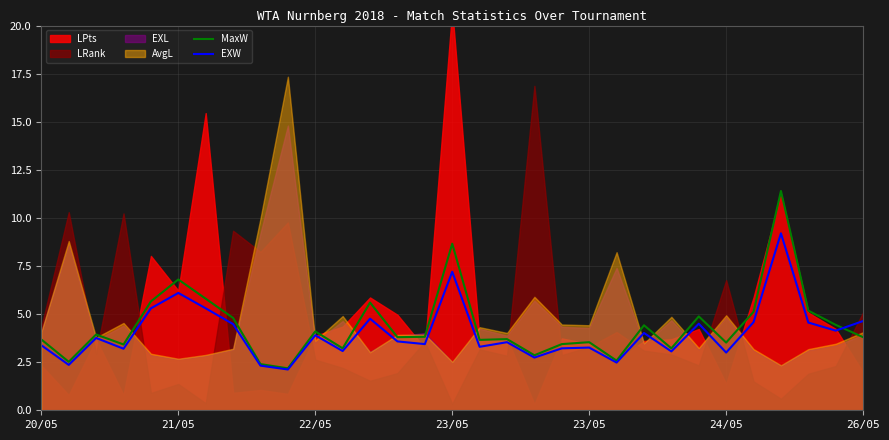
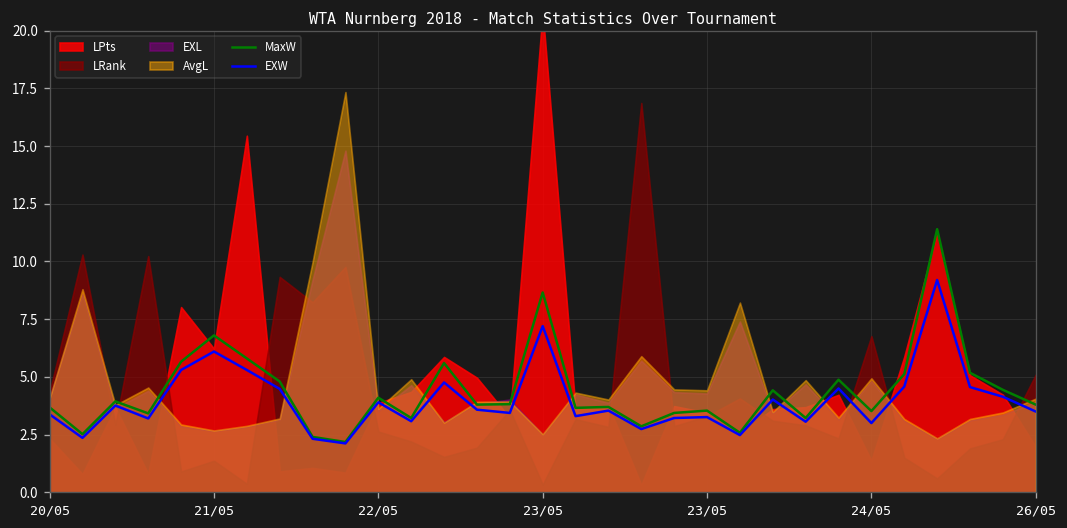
  {
    "LPts": {
      "26/05": 2.0
    },
    "EXW": {
-     "26/05": 4.6
+     "26/05": 3.5
    },
    "LRank": {
      "26/05": 5.1
    },
    "AvgL": {
      "26/05": 4.1
    }
  }
